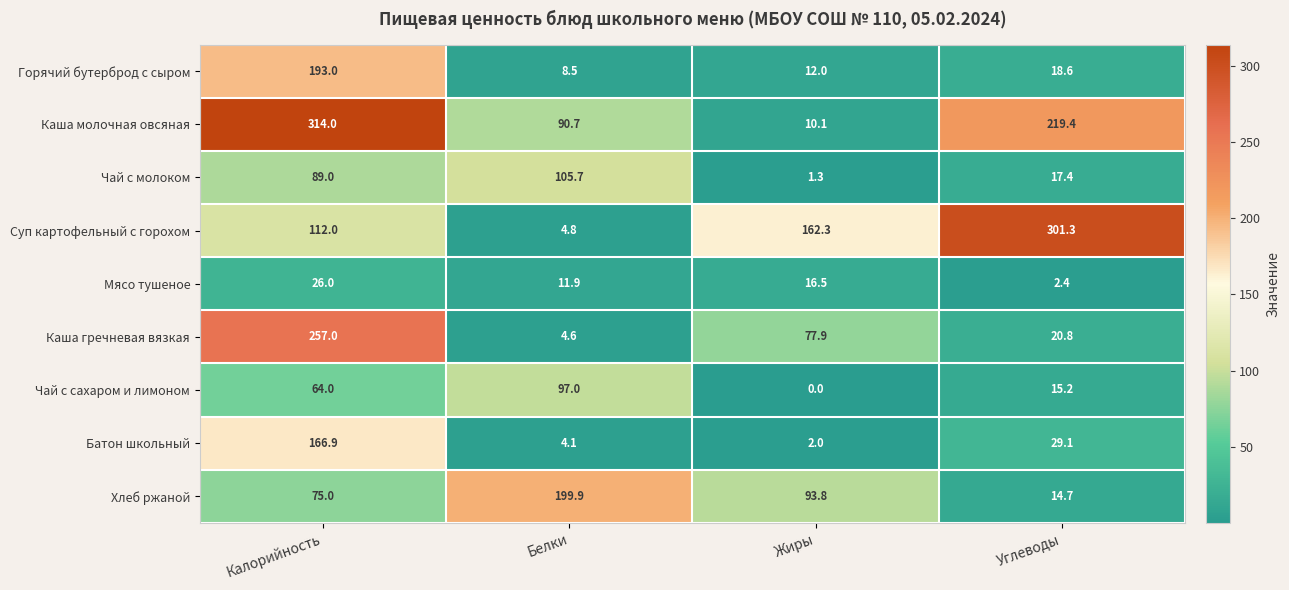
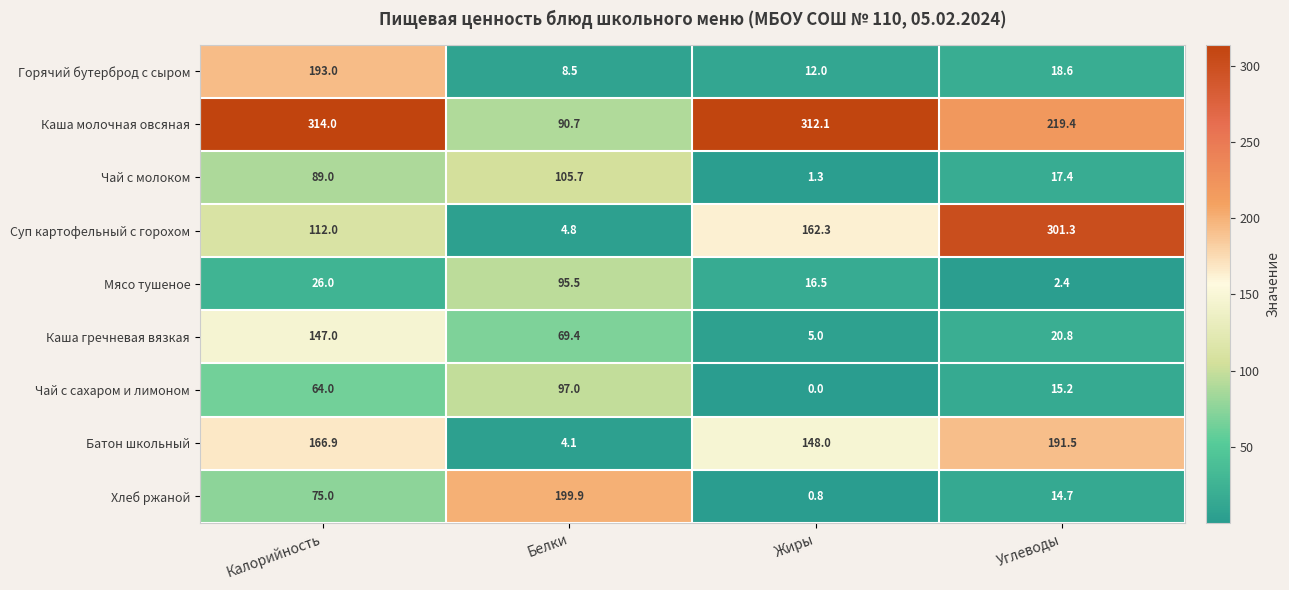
  {
    "Горячий бутерброд с сыром": {
      "Калорийность": 193.0,
      "Белки": 8.5,
      "Жиры": 12.0,
      "Углеводы": 18.6
    },
    "Каша молочная овсяная": {
      "Калорийность": 314.0,
      "Белки": 90.7,
-     "Жиры": 10.1,
+     "Жиры": 312.1,
      "Углеводы": 219.4
    },
    "Чай с молоком": {
      "Калорийность": 89.0,
      "Белки": 105.7,
      "Жиры": 1.3,
      "Углеводы": 17.4
    },
    "Суп картофельный с горохом": {
      "Калорийность": 112.0,
      "Белки": 4.8,
      "Жиры": 162.3,
      "Углеводы": 301.3
    },
    "Мясо тушеное": {
      "Калорийность": 26.0,
-     "Белки": 11.9,
+     "Белки": 95.5,
      "Жиры": 16.5,
      "Углеводы": 2.4
    },
    "Каша гречневая вязкая": {
-     "Калорийность": 257.0,
-     "Белки": 4.6,
-     "Жиры": 77.9,
+     "Калорийность": 147.0,
+     "Белки": 69.4,
+     "Жиры": 5.0,
      "Углеводы": 20.8
    },
    "Чай с сахаром и лимоном": {
      "Калорийность": 64.0,
      "Белки": 97.0,
      "Жиры": 0.0,
      "Углеводы": 15.2
    },
    "Батон школьный": {
      "Калорийность": 166.9,
      "Белки": 4.1,
-     "Жиры": 2.0,
-     "Углеводы": 29.1
+     "Жиры": 148.0,
+     "Углеводы": 191.5
    },
    "Хлеб ржаной": {
      "Калорийность": 75.0,
      "Белки": 199.9,
-     "Жиры": 93.8,
+     "Жиры": 0.8,
      "Углеводы": 14.7
    }
  }
